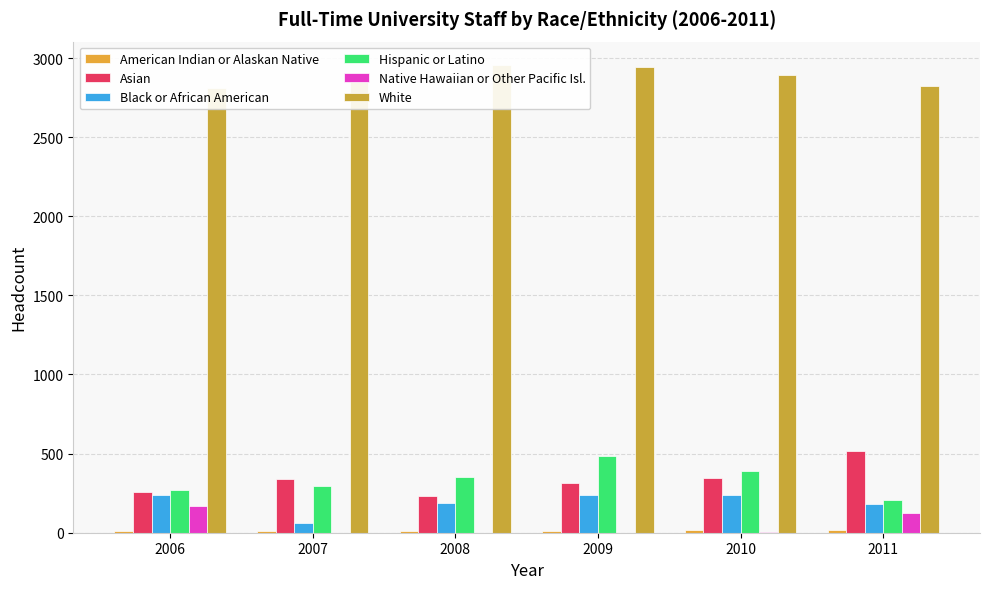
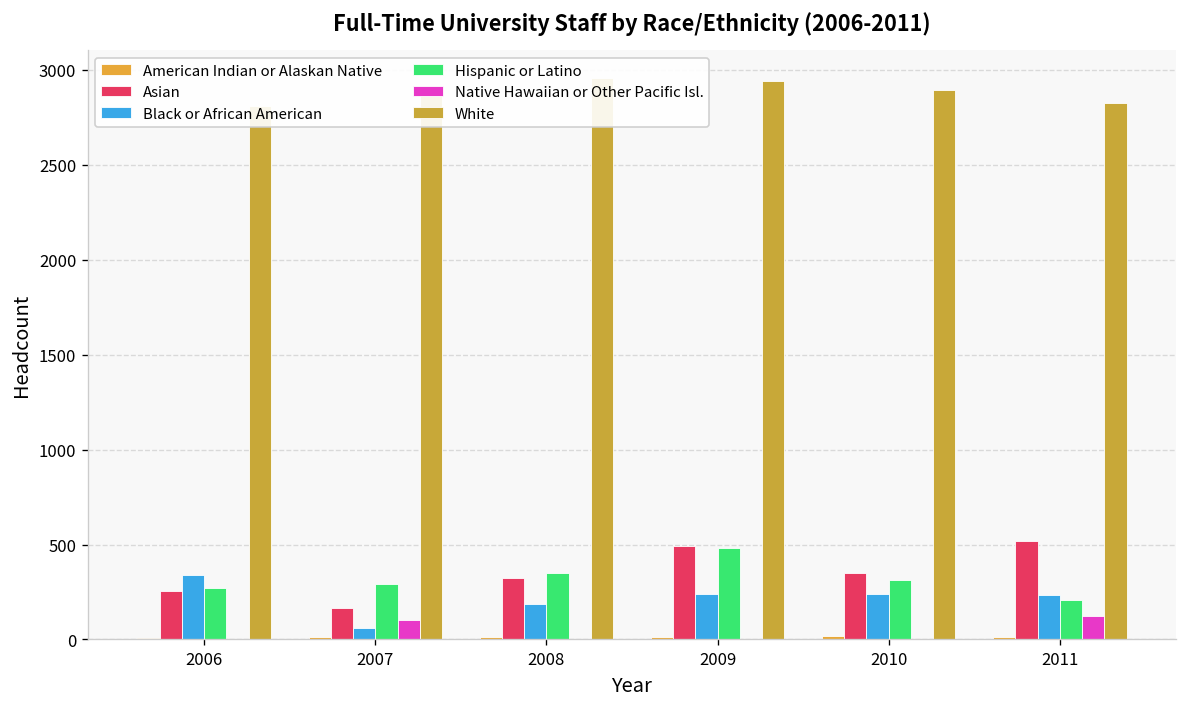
  {
    "Asian": {
      "2006": 260,
-     "2007": 340,
-     "2008": 230,
-     "2009": 310,
+     "2007": 170,
+     "2008": 320,
+     "2009": 490,
      "2010": 350,
      "2011": 520
    },
    "Black or African American": {
-     "2006": 240,
+     "2006": 340,
      "2007": 60,
      "2008": 190,
      "2009": 240,
      "2010": 240,
-     "2011": 180
+     "2011": 230
    },
    "Hispanic or Latino": {
      "2006": 270,
      "2007": 290,
      "2008": 350,
      "2009": 480,
-     "2010": 390,
+     "2010": 310,
      "2011": 210
    },
    "Native Hawaiian or Other Pacific Isl.": {
-     "2006": 170,
-     "2007": 0,
+     "2006": 0,
+     "2007": 100,
      "2011": 130
    }
  }
